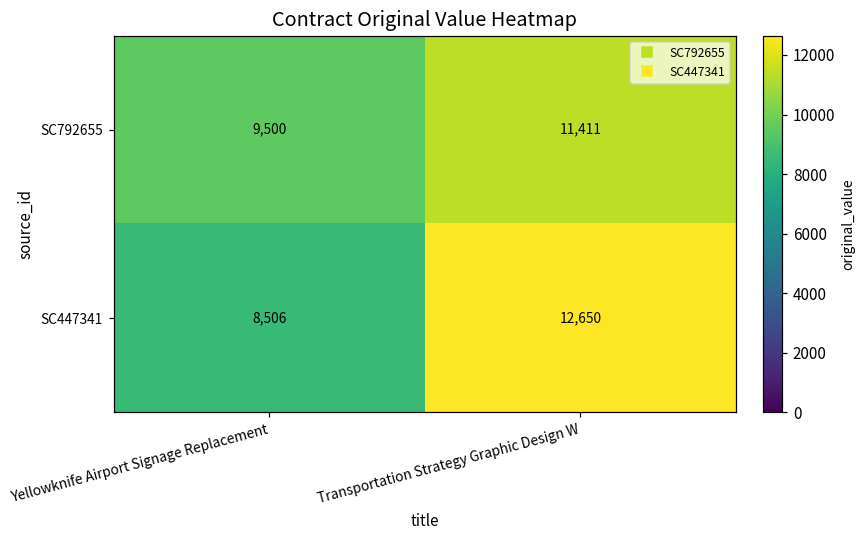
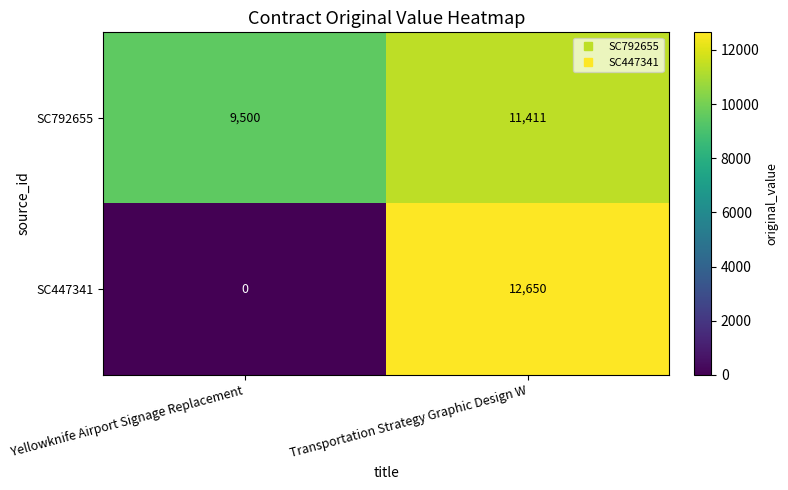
  {
    "SC792655": {
      "Yellowknife Airport Signage Replacement": "9,500",
      "Transportation Strategy Graphic Design W": "11,411"
    },
    "SC447341": {
-     "Yellowknife Airport Signage Replacement": "8,506",
+     "Yellowknife Airport Signage Replacement": "0",
      "Transportation Strategy Graphic Design W": "12,650"
    }
  }
